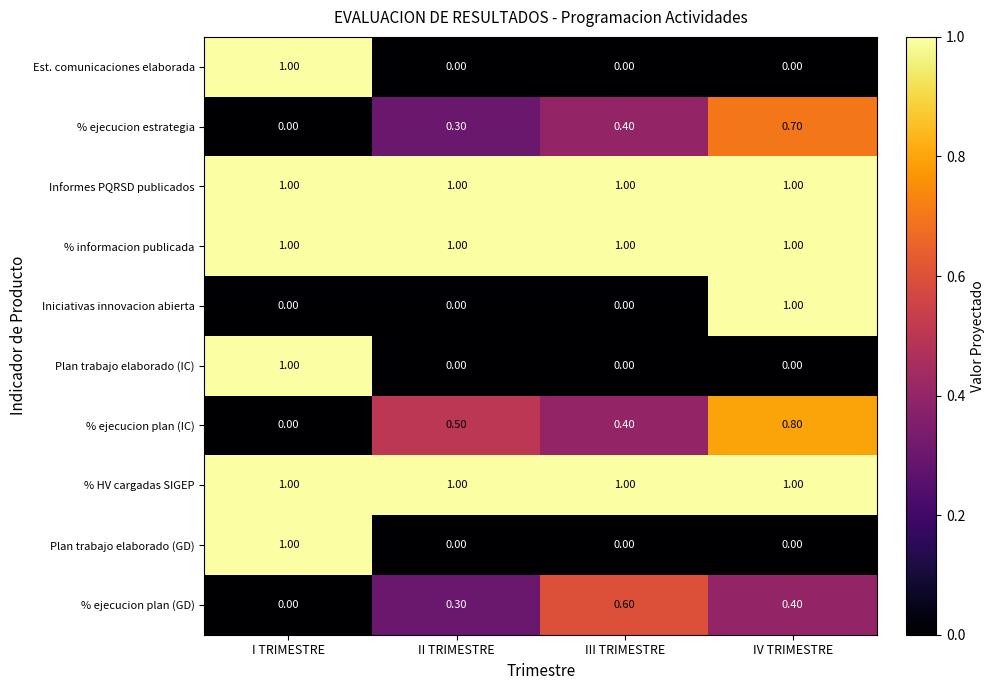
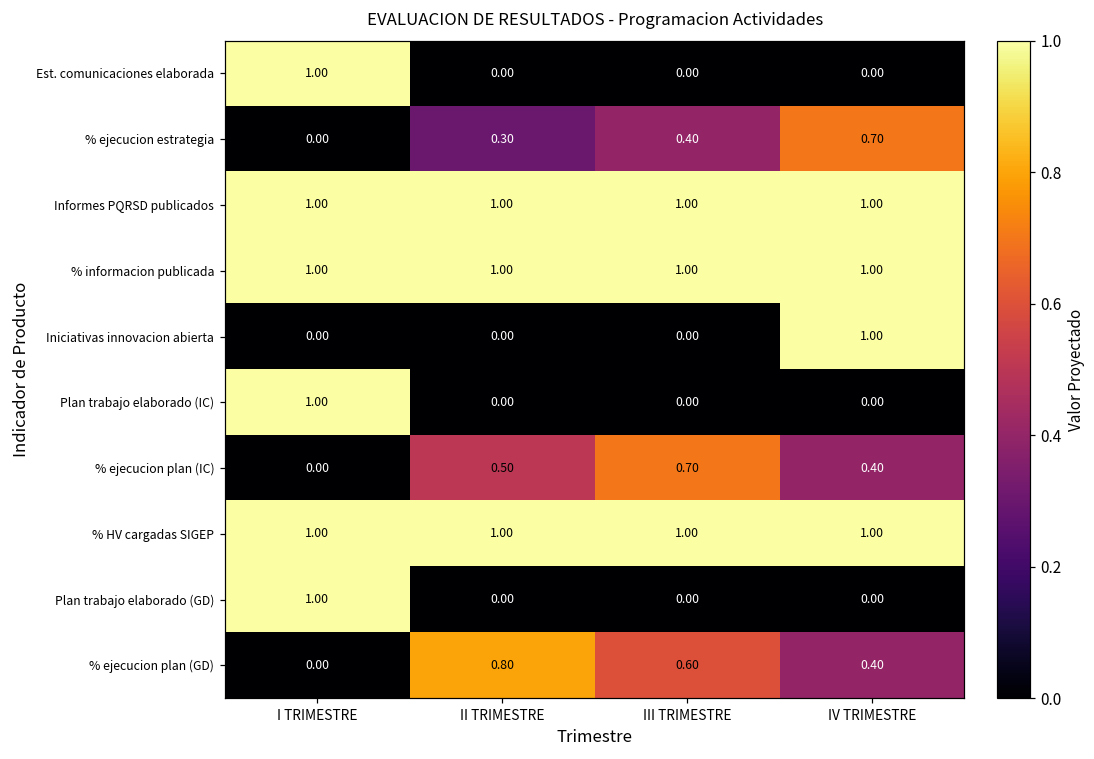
  {
    "Est. comunicaciones elaborada": {
      "I TRIMESTRE": 1.00,
      "II TRIMESTRE": 0.00,
      "III TRIMESTRE": 0.00,
      "IV TRIMESTRE": 0.00
    },
    "% ejecucion estrategia": {
      "I TRIMESTRE": 0.00,
      "II TRIMESTRE": 0.30,
      "III TRIMESTRE": 0.40,
      "IV TRIMESTRE": 0.70
    },
    "Informes PQRSD publicados": {
      "I TRIMESTRE": 1.00,
      "II TRIMESTRE": 1.00,
      "III TRIMESTRE": 1.00,
      "IV TRIMESTRE": 1.00
    },
    "% informacion publicada": {
      "I TRIMESTRE": 1.00,
      "II TRIMESTRE": 1.00,
      "III TRIMESTRE": 1.00,
      "IV TRIMESTRE": 1.00
    },
    "Iniciativas innovacion abierta": {
      "I TRIMESTRE": 0.00,
      "II TRIMESTRE": 0.00,
      "III TRIMESTRE": 0.00,
      "IV TRIMESTRE": 1.00
    },
    "Plan trabajo elaborado (IC)": {
      "I TRIMESTRE": 1.00,
      "II TRIMESTRE": 0.00,
      "III TRIMESTRE": 0.00,
      "IV TRIMESTRE": 0.00
    },
    "% ejecucion plan (IC)": {
      "I TRIMESTRE": 0.00,
      "II TRIMESTRE": 0.50,
-     "III TRIMESTRE": 0.40,
-     "IV TRIMESTRE": 0.80
+     "III TRIMESTRE": 0.70,
+     "IV TRIMESTRE": 0.40
    },
    "% HV cargadas SIGEP": {
      "I TRIMESTRE": 1.00,
      "II TRIMESTRE": 1.00,
      "III TRIMESTRE": 1.00,
      "IV TRIMESTRE": 1.00
    },
    "Plan trabajo elaborado (GD)": {
      "I TRIMESTRE": 1.00,
      "II TRIMESTRE": 0.00,
      "III TRIMESTRE": 0.00,
      "IV TRIMESTRE": 0.00
    },
    "% ejecucion plan (GD)": {
      "I TRIMESTRE": 0.00,
-     "II TRIMESTRE": 0.30,
+     "II TRIMESTRE": 0.80,
      "III TRIMESTRE": 0.60,
      "IV TRIMESTRE": 0.40
    }
  }
